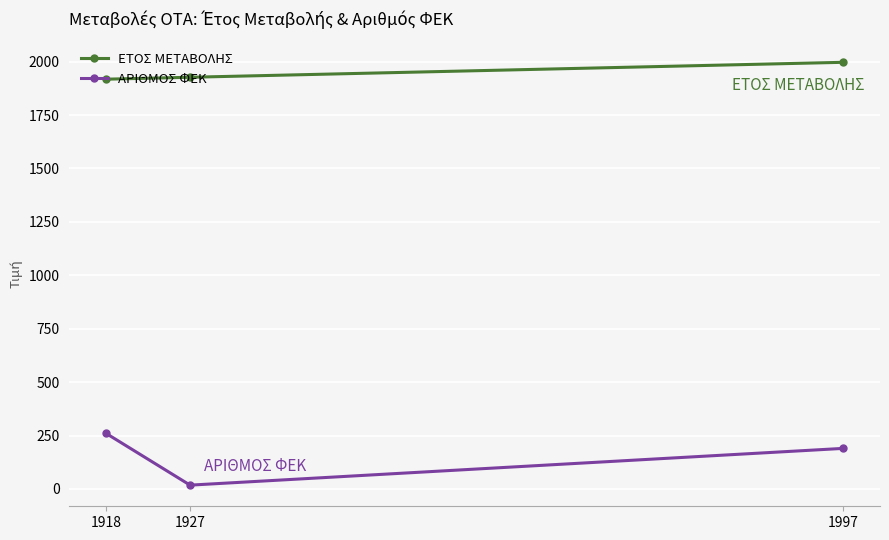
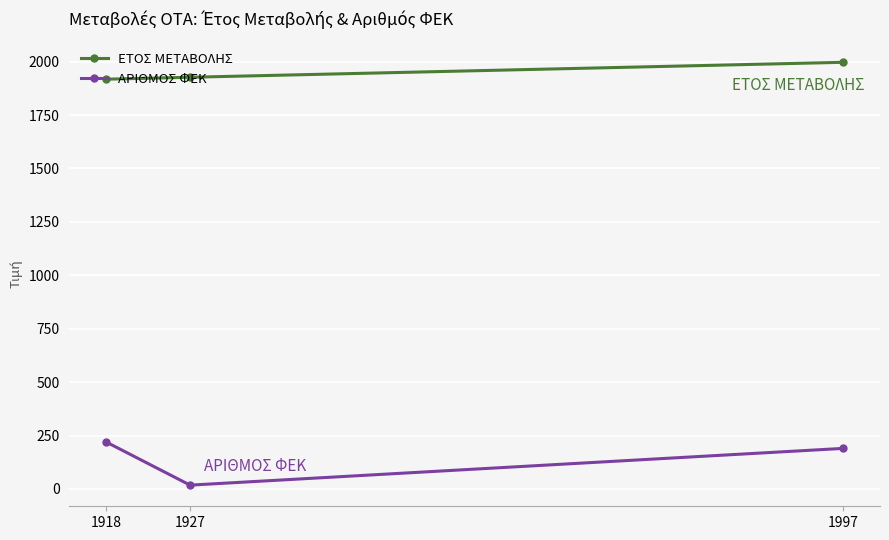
  {
    "ΕΤΟΣ ΜΕΤΑΒΟΛΗΣ": {
      "1918": 1920,
      "1927": 1930,
      "1997": 2000
    },
    "ΑΡΙΘΜΟΣ ΦΕΚ": {
-     "1918": 260,
+     "1918": 220,
      "1927": 20,
      "1997": 190
    }
  }
